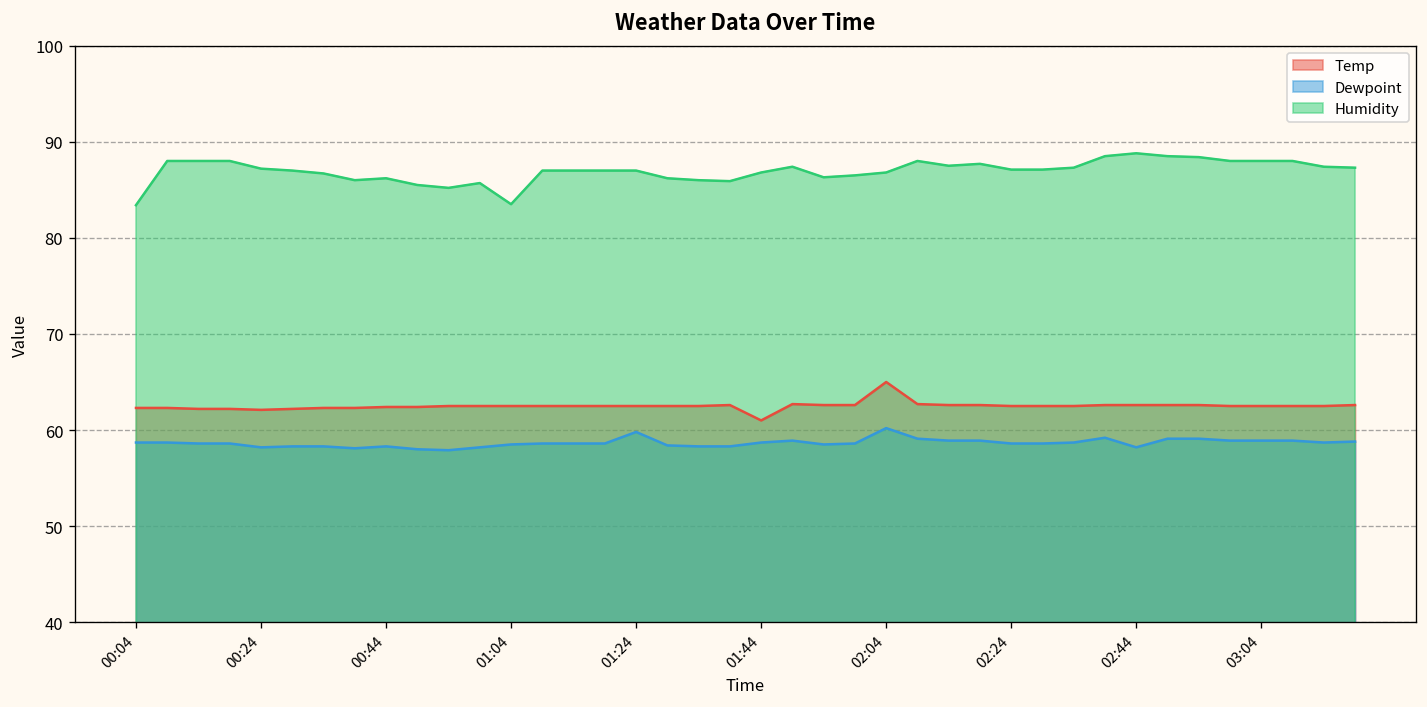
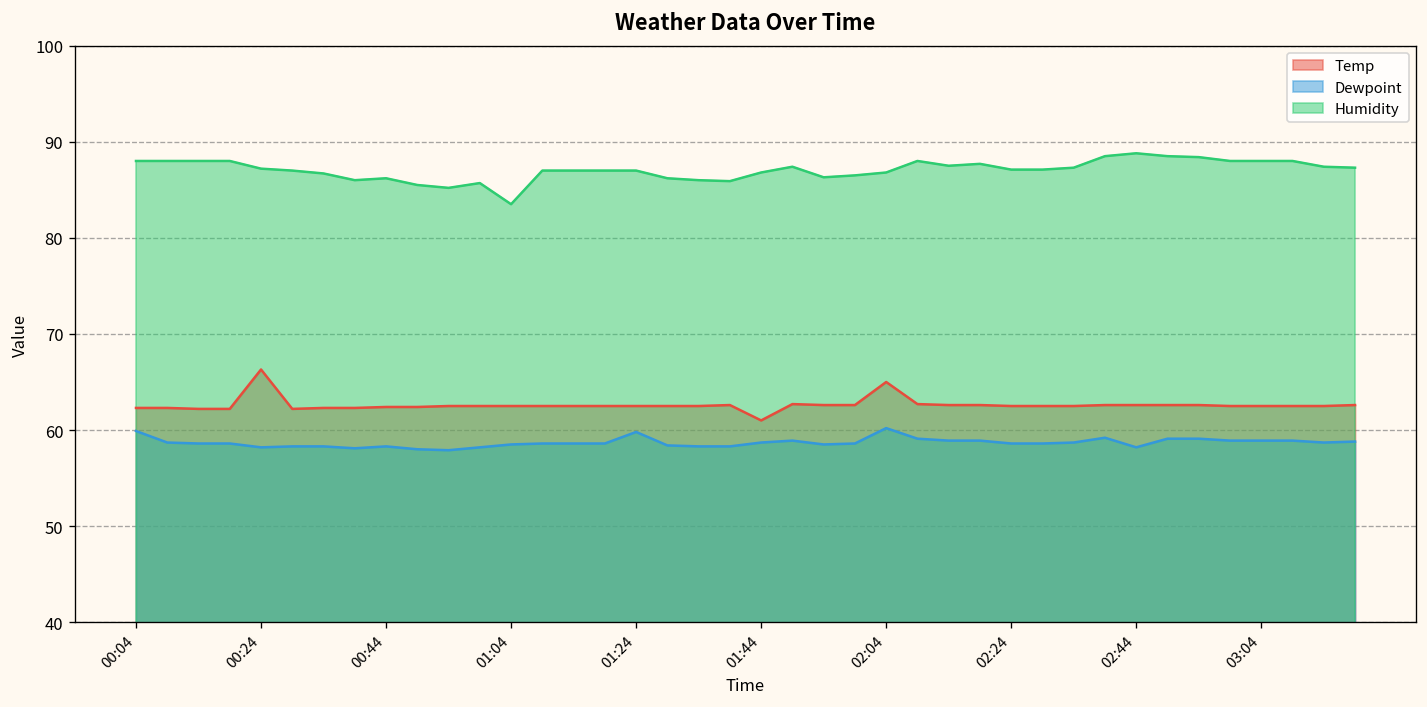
  {
    "Temp": {
      "00:04": 62,
-     "00:24": 62,
+     "00:24": 66,
      "00:44": 62,
      "01:04": 63,
      "01:24": 63,
      "01:44": 61,
      "02:04": 65,
      "02:24": 63,
      "02:44": 63,
      "03:04": 63
    },
    "Dewpoint": {
-     "00:04": 59,
+     "00:04": 60,
      "00:24": 58,
      "00:44": 58,
      "01:04": 59,
      "01:24": 60,
      "01:44": 59,
      "02:04": 60,
      "02:24": 59,
      "02:44": 58,
      "03:04": 59
    },
    "Humidity": {
-     "00:04": 83,
+     "00:04": 88,
      "00:24": 87,
      "00:44": 86,
      "01:04": 84,
      "01:24": 87,
      "01:44": 87,
      "02:04": 87,
      "02:24": 87,
      "02:44": 89,
      "03:04": 88
    }
  }
